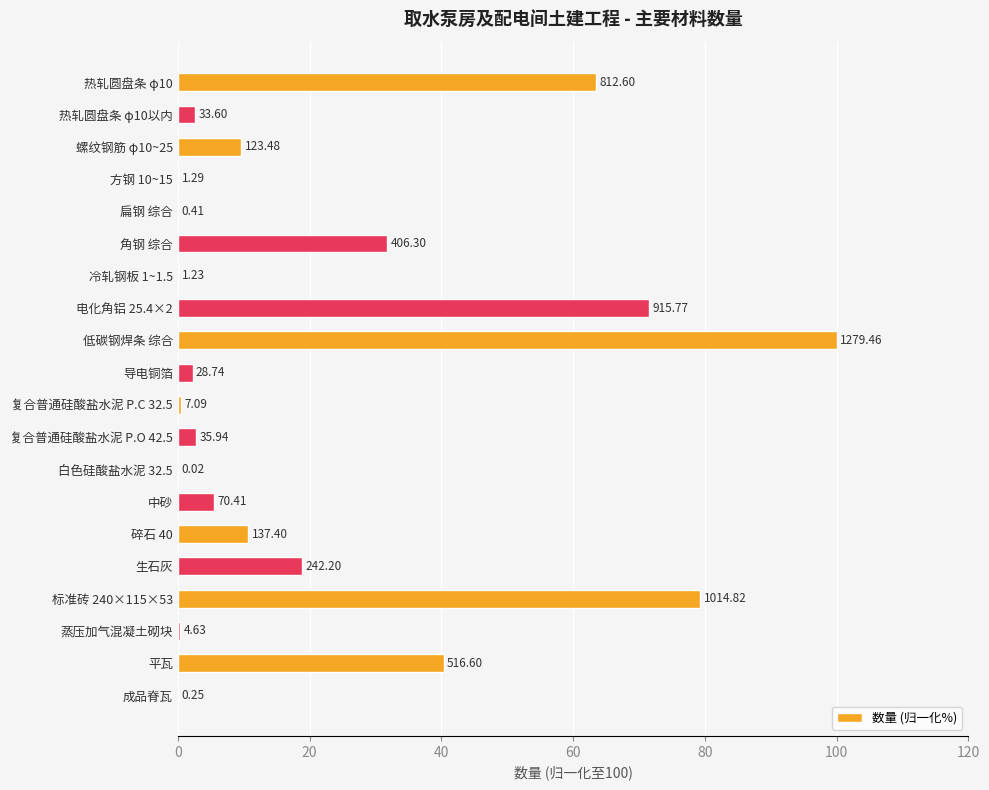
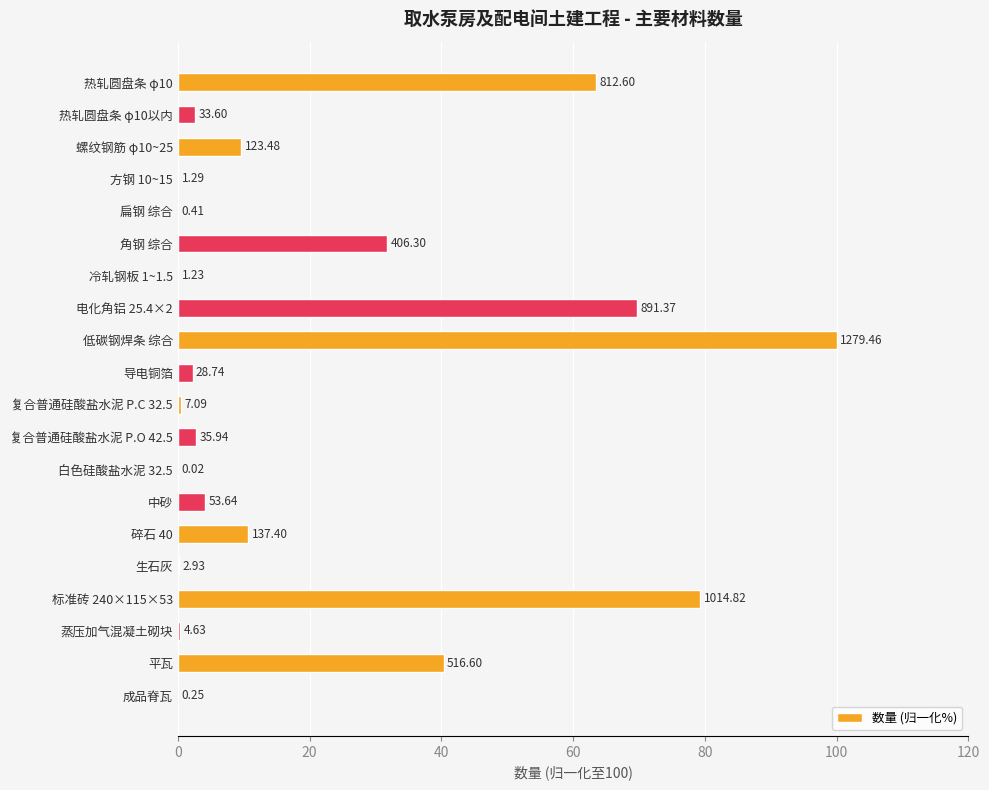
  {
-   "电化角铝 25.4×2": 915.77,
-   "中砂": 70.41,
-   "生石灰": 242.20
+   "电化角铝 25.4×2": 891.37,
+   "中砂": 53.64,
+   "生石灰": 2.93
  }
